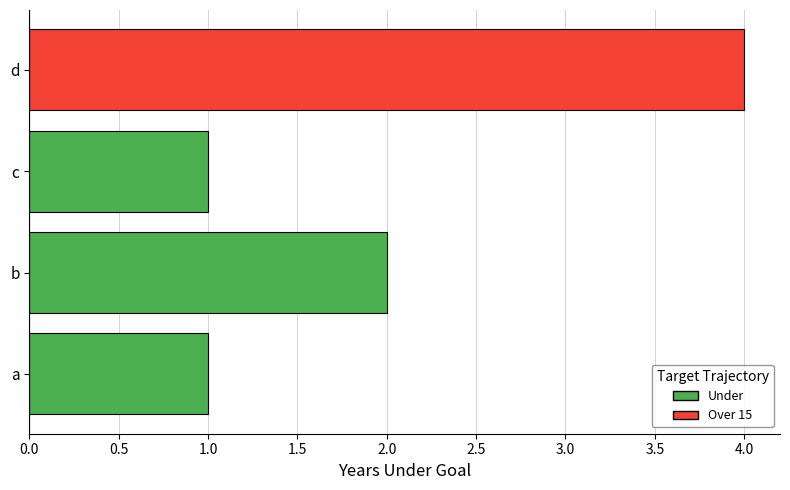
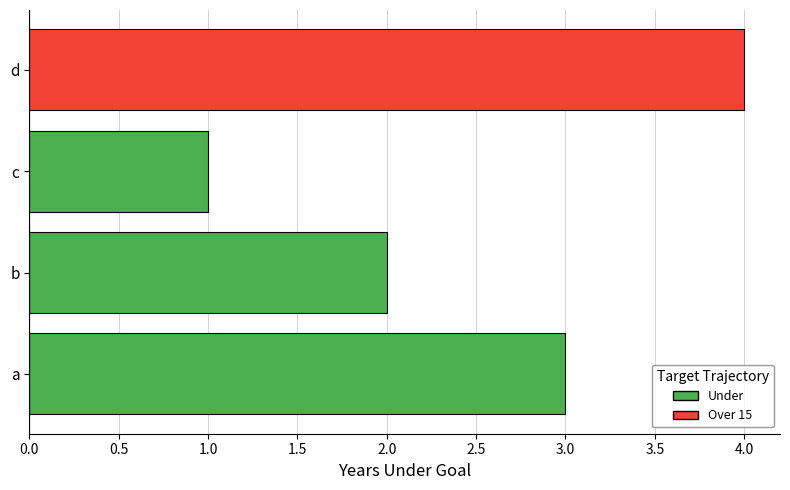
  {
    "d": 4,
    "c": 1,
    "b": 2,
-   "a": 1
+   "a": 3
  }
